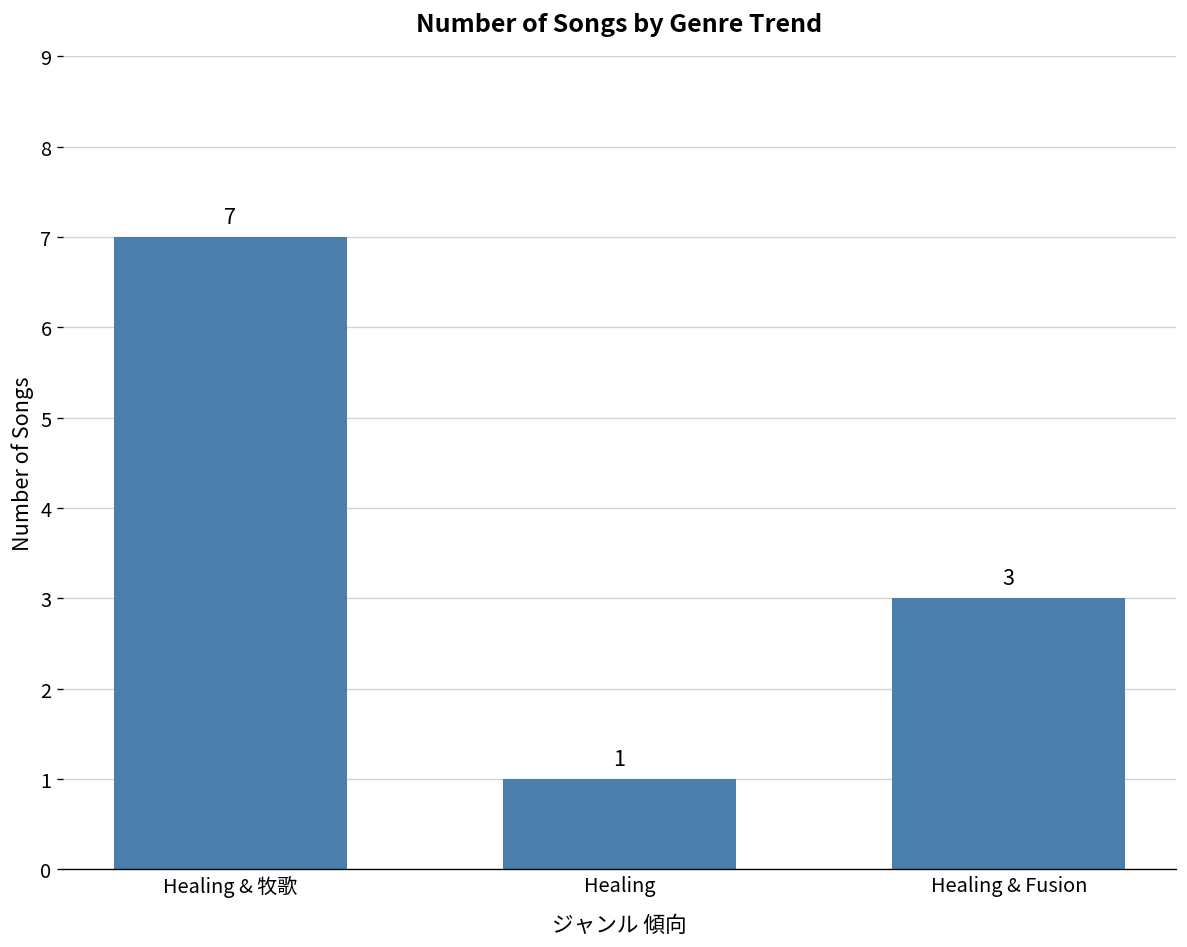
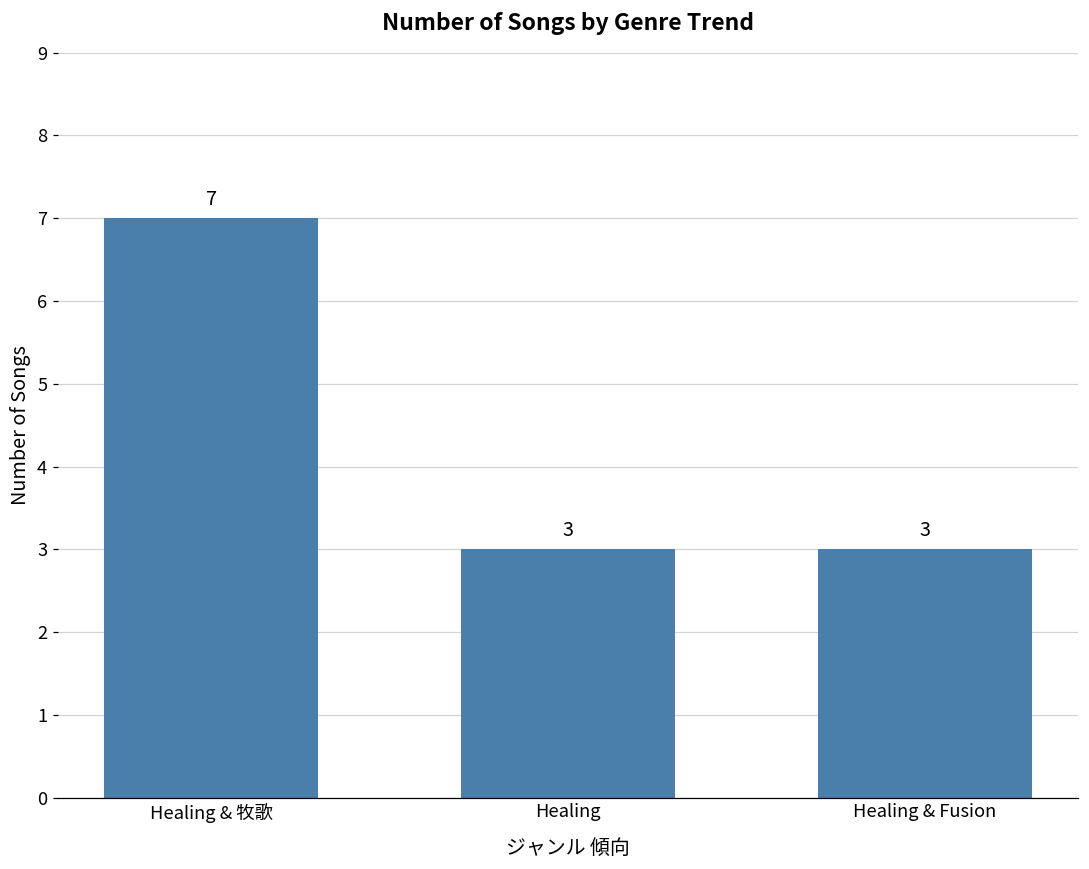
  {
    "Healing & 牧歌": 7,
-   "Healing": 1,
+   "Healing": 3,
    "Healing & Fusion": 3
  }
